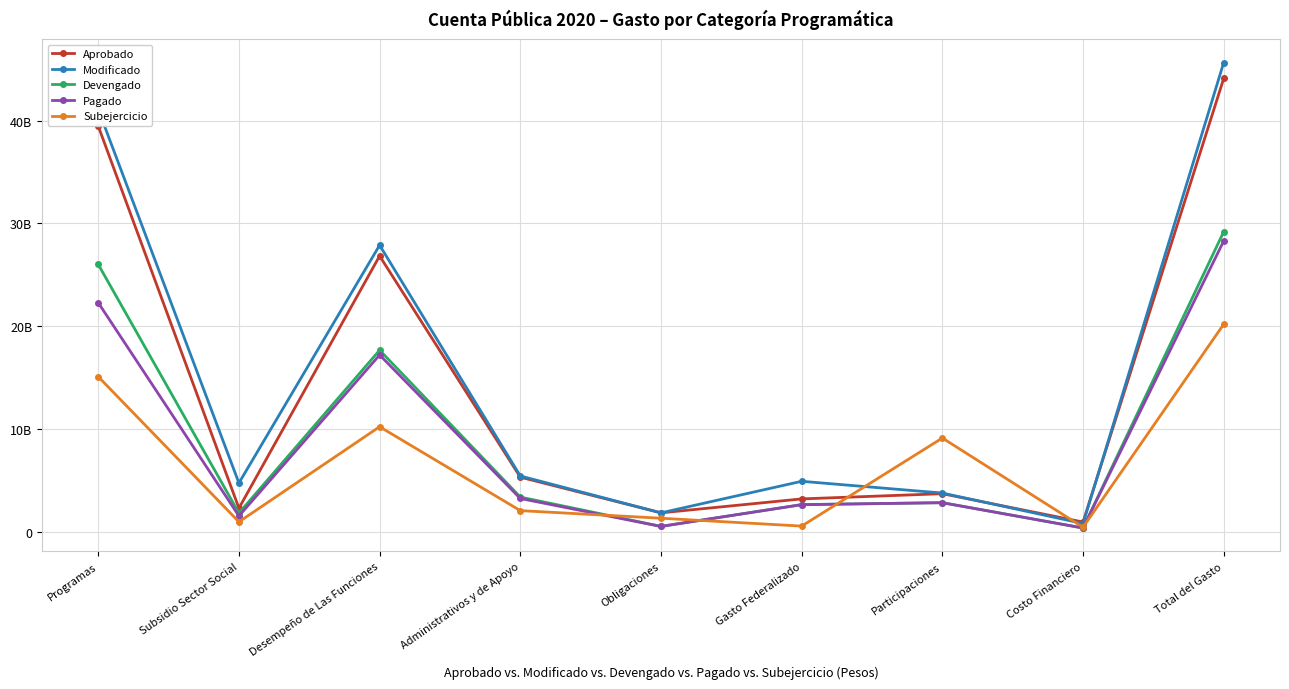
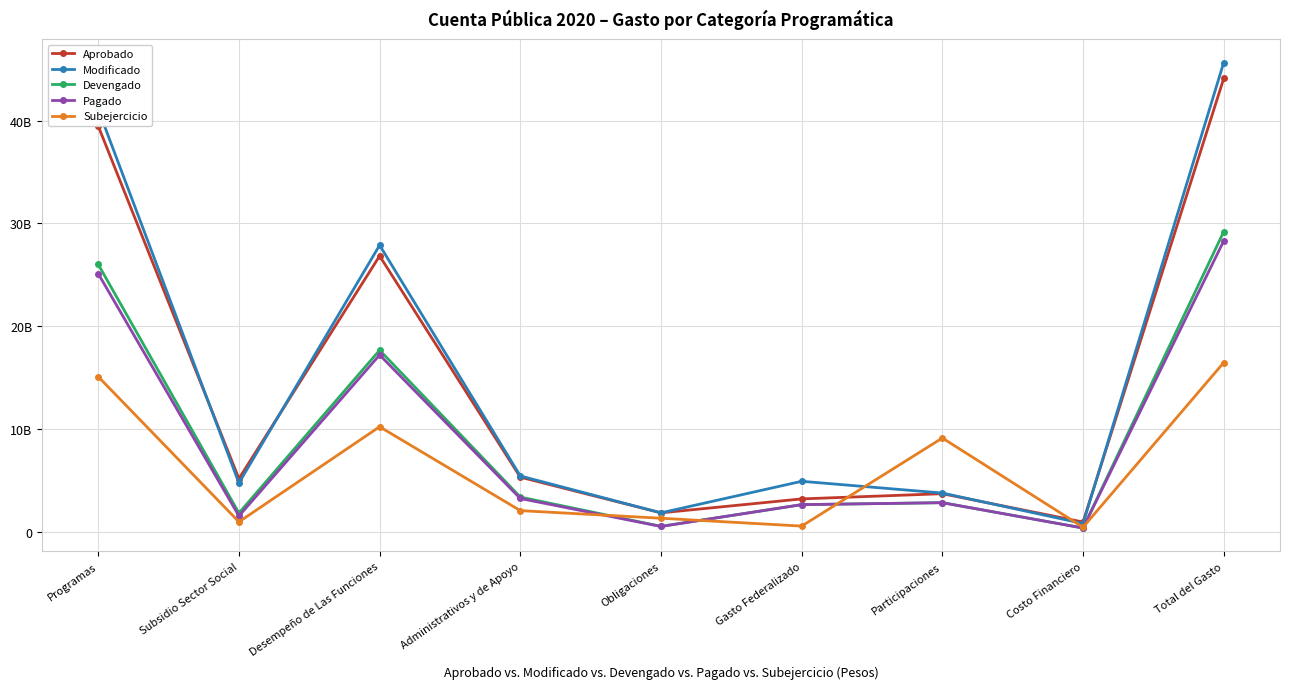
  {
    "Aprobado": {
      "Programas": 39500000000,
-     "Subsidio Sector Social": 2300000000,
+     "Subsidio Sector Social": 5200000000,
      "Desempeño de Las Funciones": 26800000000,
      "Gasto Federalizado": 3200000000,
      "Total del Gasto": 44100000000
    },
    "Modificado": {
      "Subsidio Sector Social": 4700000000,
      "Desempeño de Las Funciones": 27900000000,
      "Gasto Federalizado": 4900000000,
      "Total del Gasto": 45600000000
    },
    "Devengado": {
      "Programas": 26000000000,
      "Subsidio Sector Social": 1800000000,
      "Desempeño de Las Funciones": 17700000000,
      "Total del Gasto": 29200000000
    },
    "Pagado": {
-     "Programas": 22300000000,
+     "Programas": 25100000000,
      "Subsidio Sector Social": 1500000000,
      "Desempeño de Las Funciones": 17200000000,
      "Total del Gasto": 28300000000
    },
    "Subejercicio": {
      "Programas": 15100000000,
      "Subsidio Sector Social": 1000000000,
      "Desempeño de Las Funciones": 10200000000,
      "Administrativos y de Apoyo": 2100000000,
      "Obligaciones": 1300000000,
      "Gasto Federalizado": 500000000,
      "Participaciones": 9100000000,
-     "Total del Gasto": 20200000000
+     "Total del Gasto": 16500000000
    }
  }
